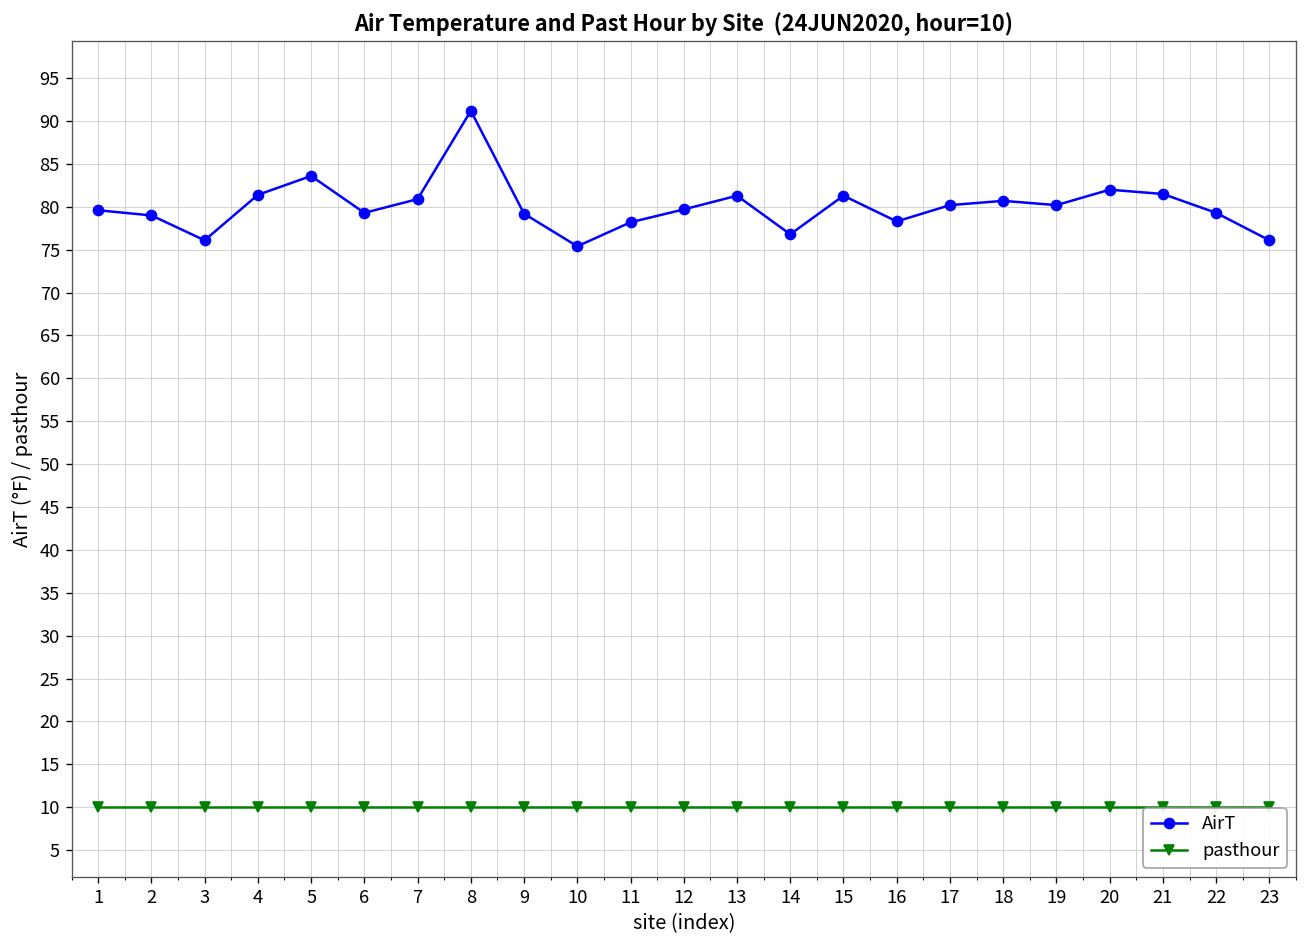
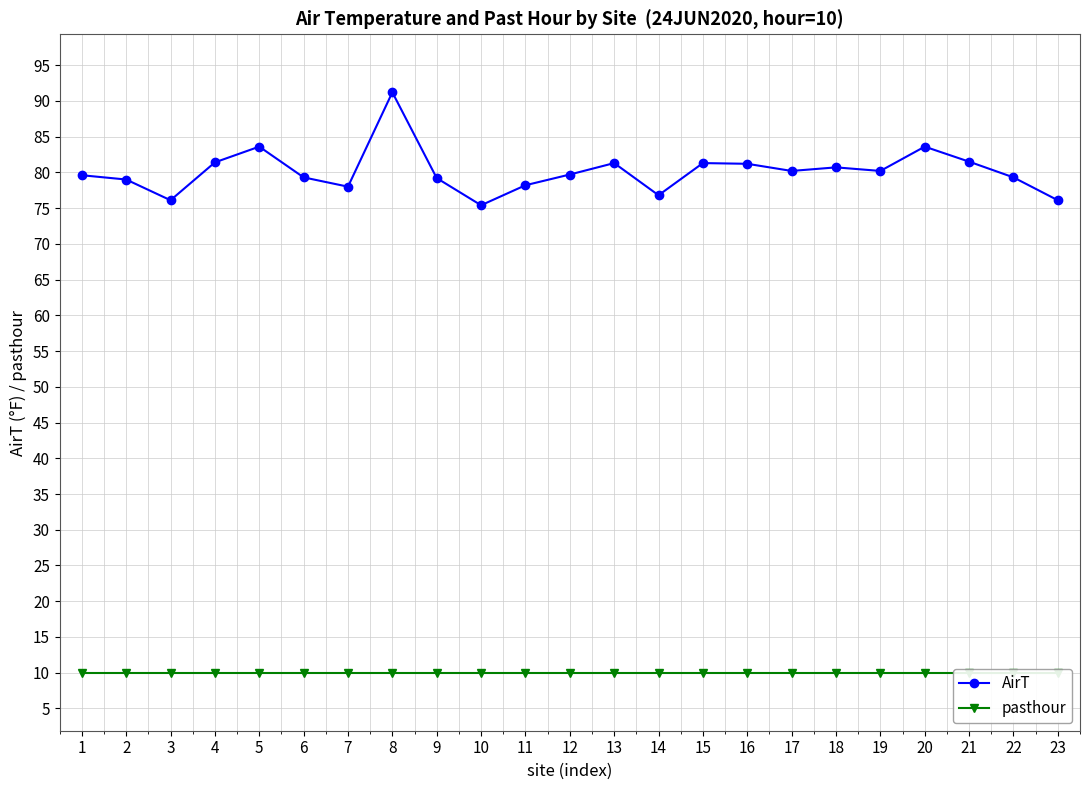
  {
    "AirT": {
      "1": 80,
      "2": 79,
      "3": 76,
      "4": 81,
      "5": 84,
      "6": 79,
-     "7": 81,
+     "7": 78,
      "8": 91,
      "9": 79,
      "10": 75,
      "11": 78,
      "12": 80,
      "13": 81,
      "14": 77,
      "15": 81,
-     "16": 78,
+     "16": 81,
      "17": 80,
      "18": 81,
      "19": 80,
-     "20": 82,
+     "20": 84,
      "21": 82,
      "22": 79,
      "23": 76
    },
    "pasthour": {
      "1": 10,
      "2": 10,
      "3": 10,
      "4": 10,
      "5": 10,
      "6": 10,
      "7": 10,
      "8": 10,
      "9": 10,
      "10": 10,
      "11": 10,
      "12": 10,
      "13": 10,
      "14": 10,
      "15": 10,
      "16": 10,
      "17": 10,
      "18": 10,
      "19": 10,
      "20": 10
    }
  }
